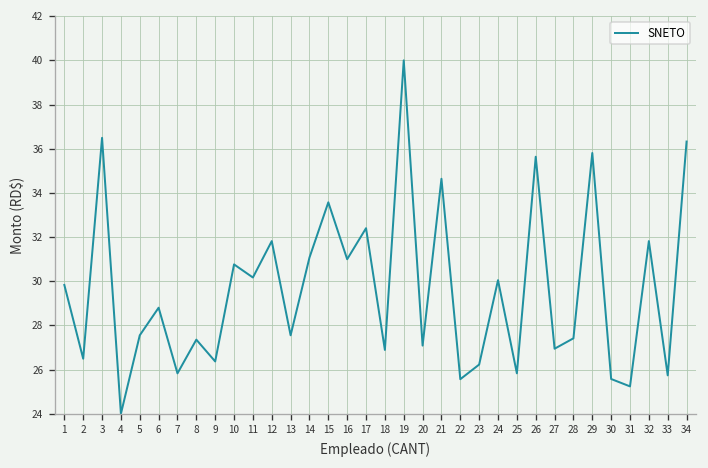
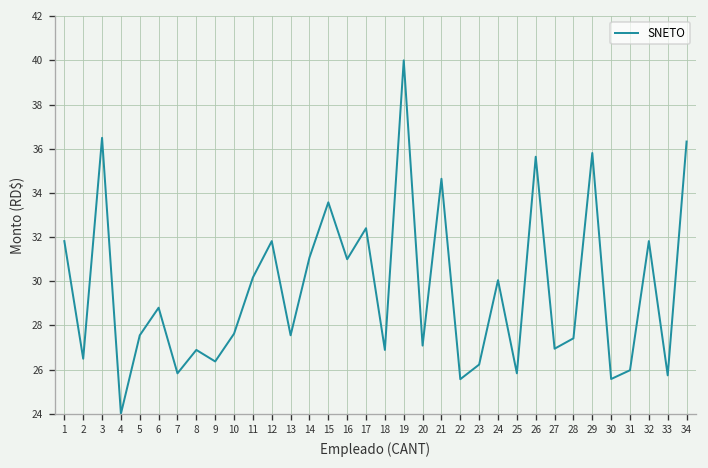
  {
-   "1": 29.8,
+   "1": 31.8,
    "2": 26.5,
    "3": 36.5,
    "4": 24.0,
    "5": 27.6,
    "6": 28.8,
    "7": 25.8,
-   "8": 27.4,
+   "8": 26.9,
    "9": 26.4,
-   "10": 30.8,
+   "10": 27.6,
    "11": 30.2,
    "12": 31.8,
    "13": 27.6,
    "14": 31.1,
    "15": 33.6,
    "16": 31.0,
    "17": 32.4,
    "18": 26.9,
    "19": 40.0,
    "20": 27.1,
    "21": 34.6,
    "22": 25.6,
    "23": 26.2,
    "24": 30.0,
    "25": 25.8,
    "26": 35.6,
    "27": 26.9,
    "28": 27.4,
    "29": 35.8,
    "30": 25.6,
-   "31": 25.2,
+   "31": 26.0,
    "32": 31.8,
    "33": 25.7,
    "34": 36.3
  }
